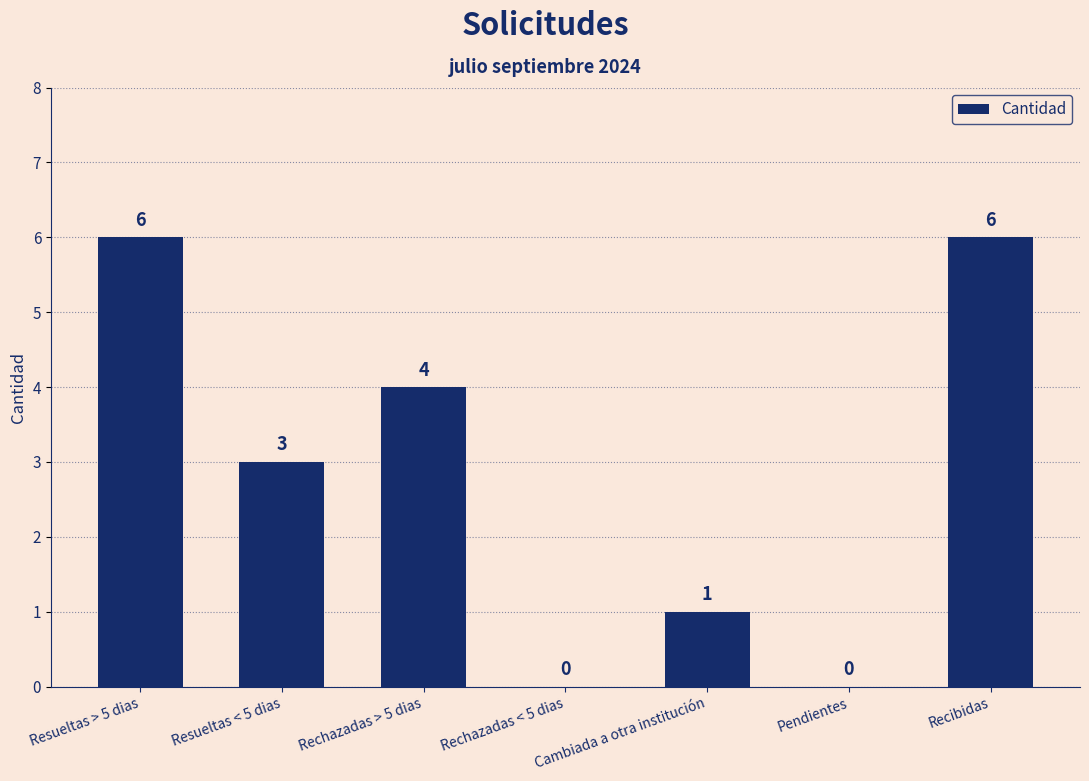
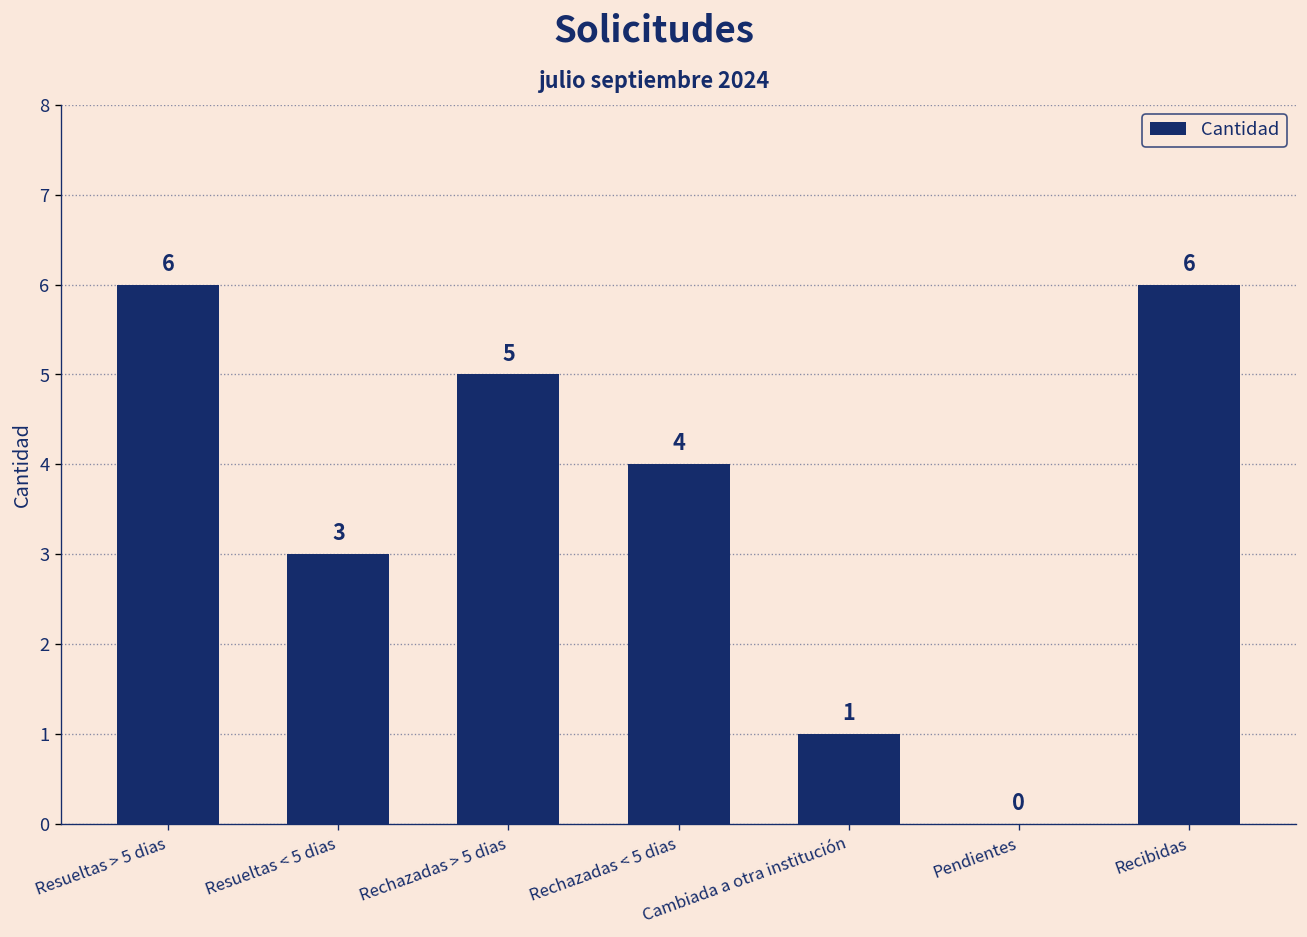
  {
    "Resueltas > 5 dias": 6,
    "Resueltas < 5 dias": 3,
-   "Rechazadas > 5 dias": 4,
-   "Rechazadas < 5 dias": 0,
+   "Rechazadas > 5 dias": 5,
+   "Rechazadas < 5 dias": 4,
    "Cambiada a otra institución": 1,
    "Pendientes": 0,
    "Recibidas": 6
  }
